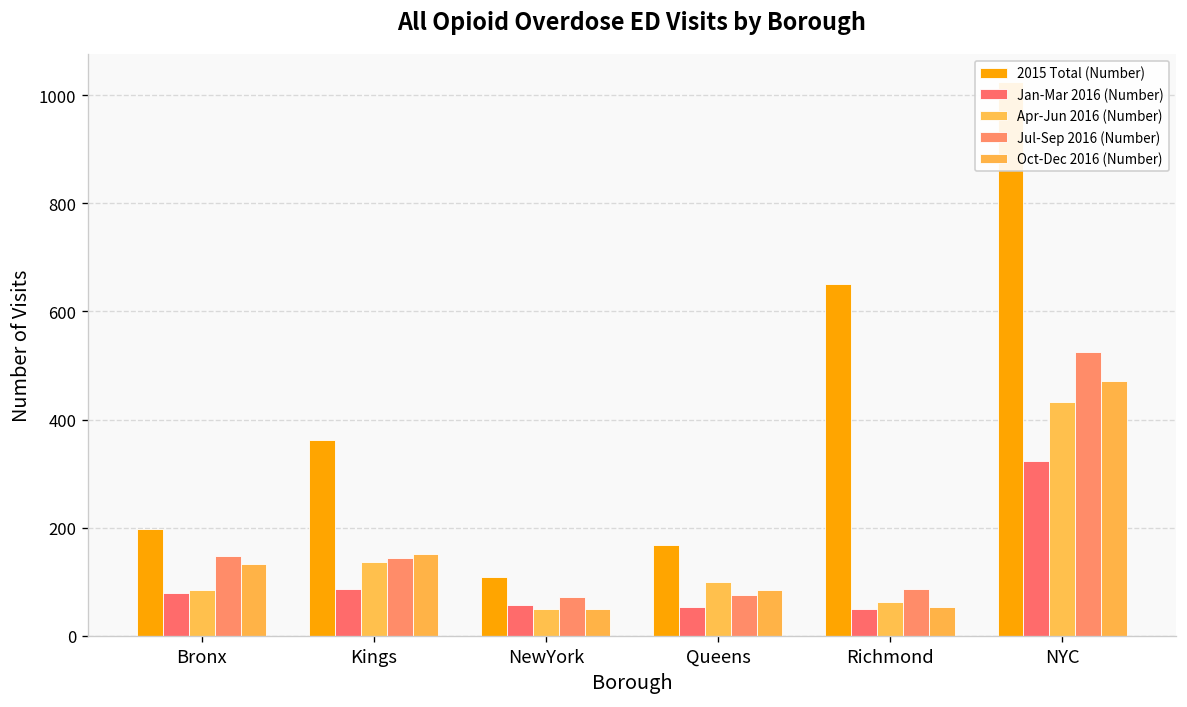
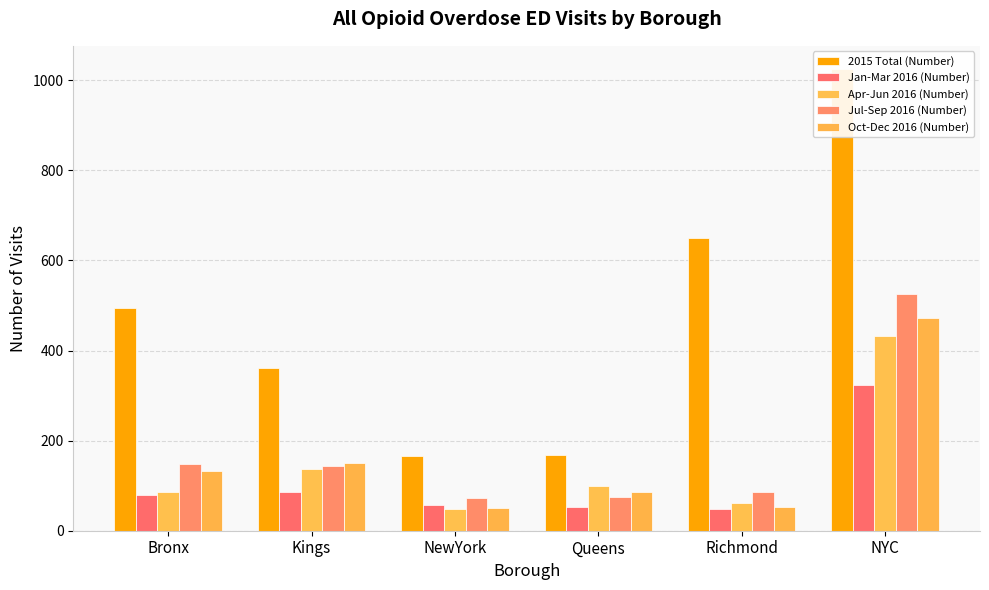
  {
    "2015 Total (Number)": {
-     "Bronx": 200,
+     "Bronx": 500,
      "Kings": 360,
-     "NewYork": 110,
+     "NewYork": 170,
      "Queens": 170,
      "Richmond": 650
    }
  }
